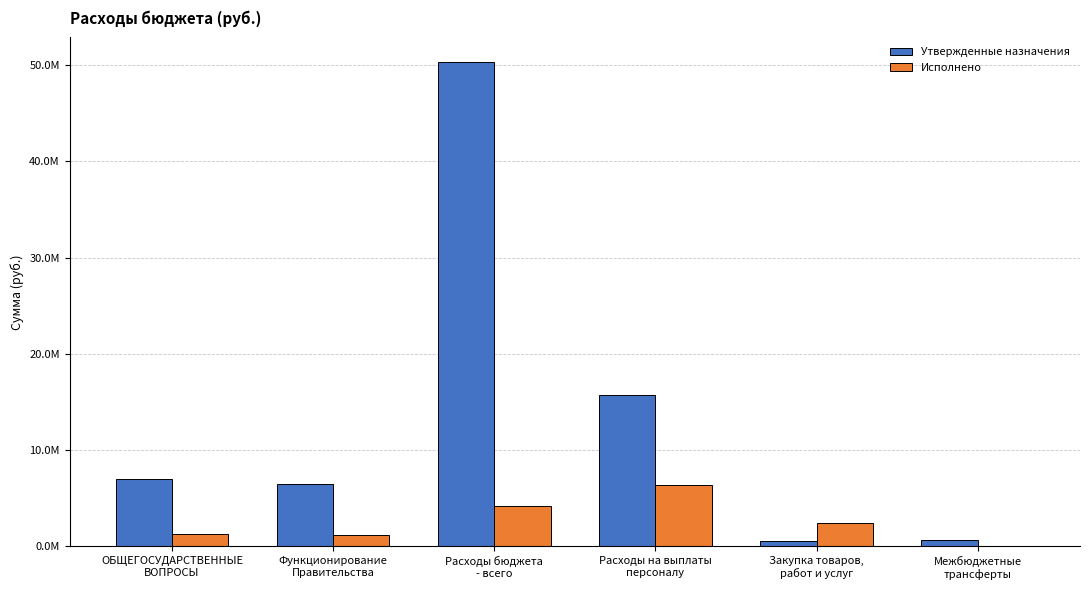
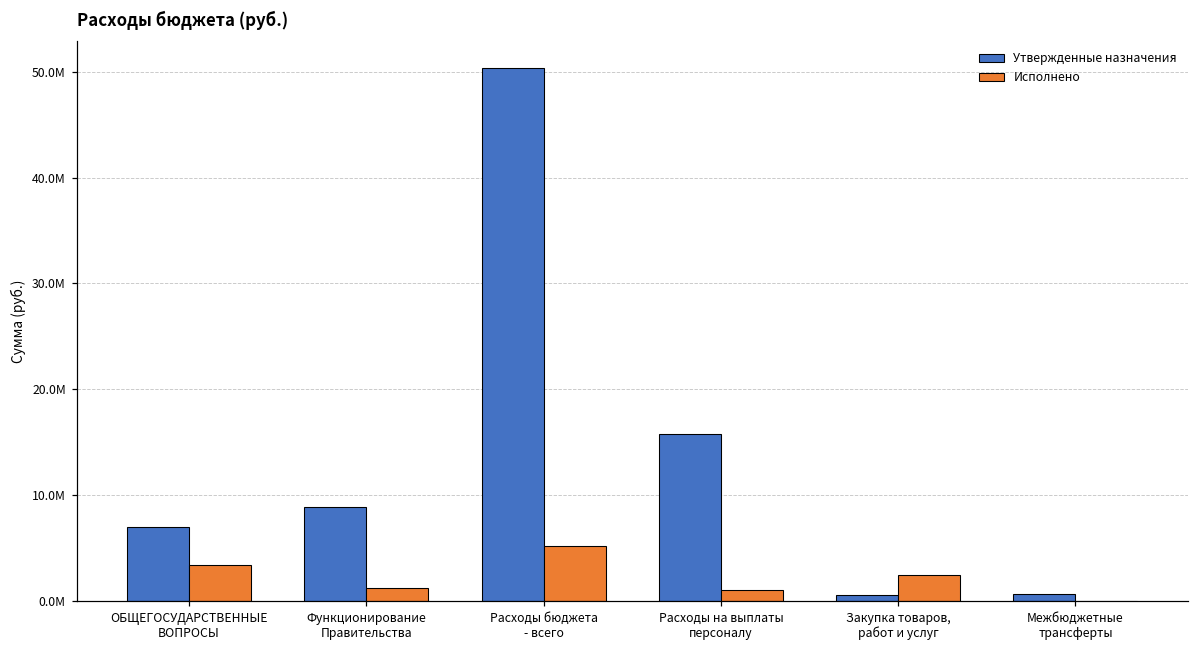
  {
    "Утвержденные назначения": {
      "ОБЩЕГОСУДАРСТВЕННЫЕ ВОПРОСЫ": 7000000,
-     "Функционирование Правительства": 6000000,
+     "Функционирование Правительства": 9000000,
      "Расходы бюджета - всего": 50000000,
      "Расходы на выплаты персоналу": 16000000,
      "Закупка товаров, работ и услуг": 1000000,
      "Межбюджетные трансферты": 1000000
    },
    "Исполнено": {
-     "ОБЩЕГОСУДАРСТВЕННЫЕ ВОПРОСЫ": 1000000,
+     "ОБЩЕГОСУДАРСТВЕННЫЕ ВОПРОСЫ": 3000000,
      "Функционирование Правительства": 1000000,
-     "Расходы бюджета - всего": 4000000,
-     "Расходы на выплаты персоналу": 6000000,
+     "Расходы бюджета - всего": 5000000,
+     "Расходы на выплаты персоналу": 1000000,
      "Закупка товаров, работ и услуг": 2000000,
      "Межбюджетные трансферты": 0
    }
  }
